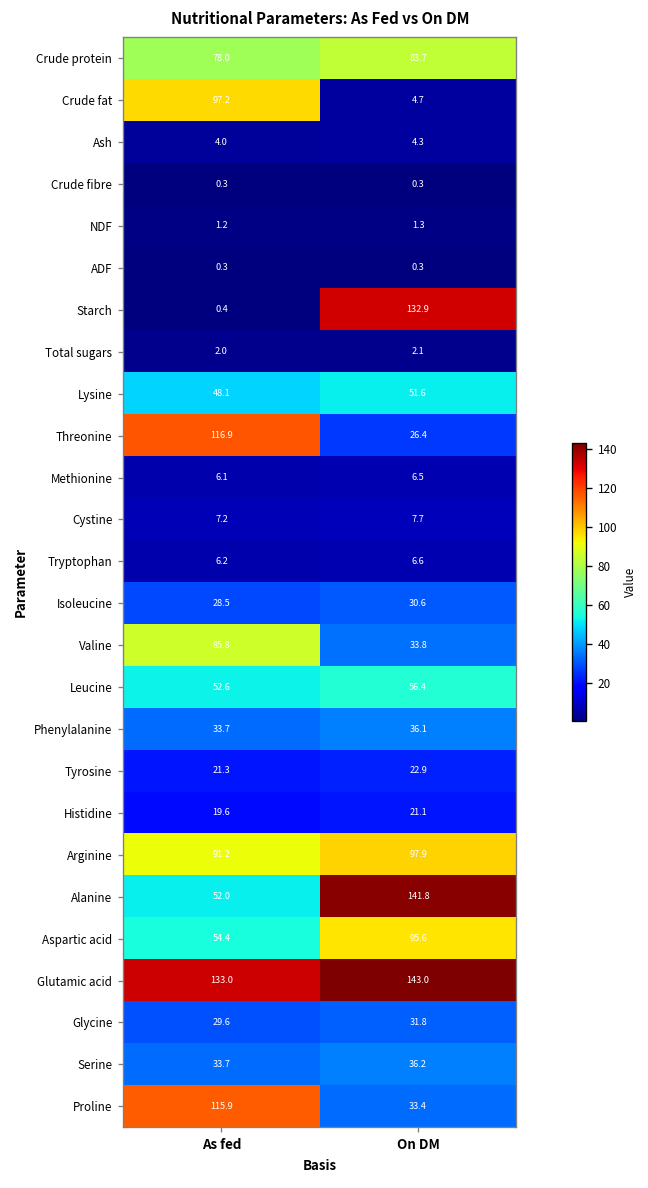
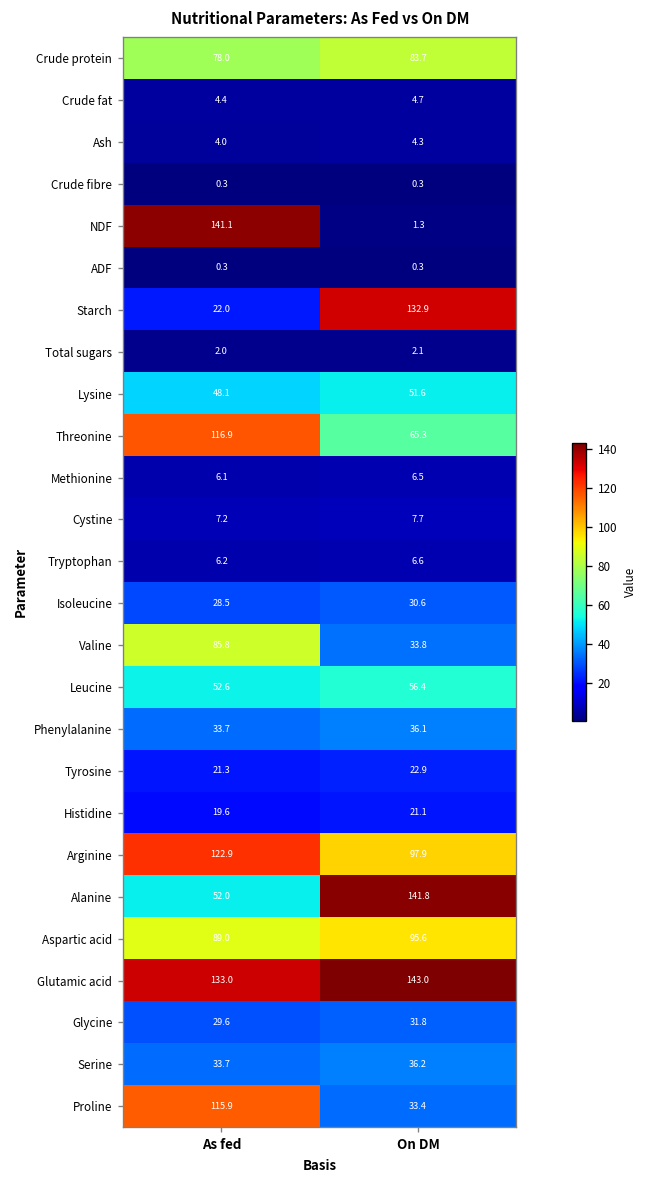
  {
    "Crude protein": {
      "As fed": 78.0,
      "On DM": 83.7
    },
    "Crude fat": {
-     "As fed": 97.2,
+     "As fed": 4.4,
      "On DM": 4.7
    },
    "Ash": {
      "As fed": 4.0,
      "On DM": 4.3
    },
    "Crude fibre": {
      "As fed": 0.3,
      "On DM": 0.3
    },
    "NDF": {
-     "As fed": 1.2,
+     "As fed": 141.1,
      "On DM": 1.3
    },
    "ADF": {
      "As fed": 0.3,
      "On DM": 0.3
    },
    "Starch": {
-     "As fed": 0.4,
+     "As fed": 22.0,
      "On DM": 132.9
    },
    "Total sugars": {
      "As fed": 2.0,
      "On DM": 2.1
    },
    "Lysine": {
      "As fed": 48.1,
      "On DM": 51.6
    },
    "Threonine": {
      "As fed": 116.9,
-     "On DM": 26.4
+     "On DM": 65.3
    },
    "Methionine": {
      "As fed": 6.1,
      "On DM": 6.5
    },
    "Cystine": {
      "As fed": 7.2,
      "On DM": 7.7
    },
    "Tryptophan": {
      "As fed": 6.2,
      "On DM": 6.6
    },
    "Isoleucine": {
      "As fed": 28.5,
      "On DM": 30.6
    },
    "Valine": {
      "As fed": 85.8,
      "On DM": 33.8
    },
    "Leucine": {
      "As fed": 52.6,
      "On DM": 56.4
    },
    "Phenylalanine": {
      "As fed": 33.7,
      "On DM": 36.1
    },
    "Tyrosine": {
      "As fed": 21.3,
      "On DM": 22.9
    },
    "Histidine": {
      "As fed": 19.6,
      "On DM": 21.1
    },
    "Arginine": {
-     "As fed": 91.2,
+     "As fed": 122.9,
      "On DM": 97.9
    },
    "Alanine": {
      "As fed": 52.0,
      "On DM": 141.8
    },
    "Aspartic acid": {
-     "As fed": 54.4,
+     "As fed": 89.0,
      "On DM": 95.6
    },
    "Glutamic acid": {
      "As fed": 133.0,
      "On DM": 143.0
    },
    "Glycine": {
      "As fed": 29.6,
      "On DM": 31.8
    },
    "Serine": {
      "As fed": 33.7,
      "On DM": 36.2
    },
    "Proline": {
      "As fed": 115.9,
      "On DM": 33.4
    }
  }
